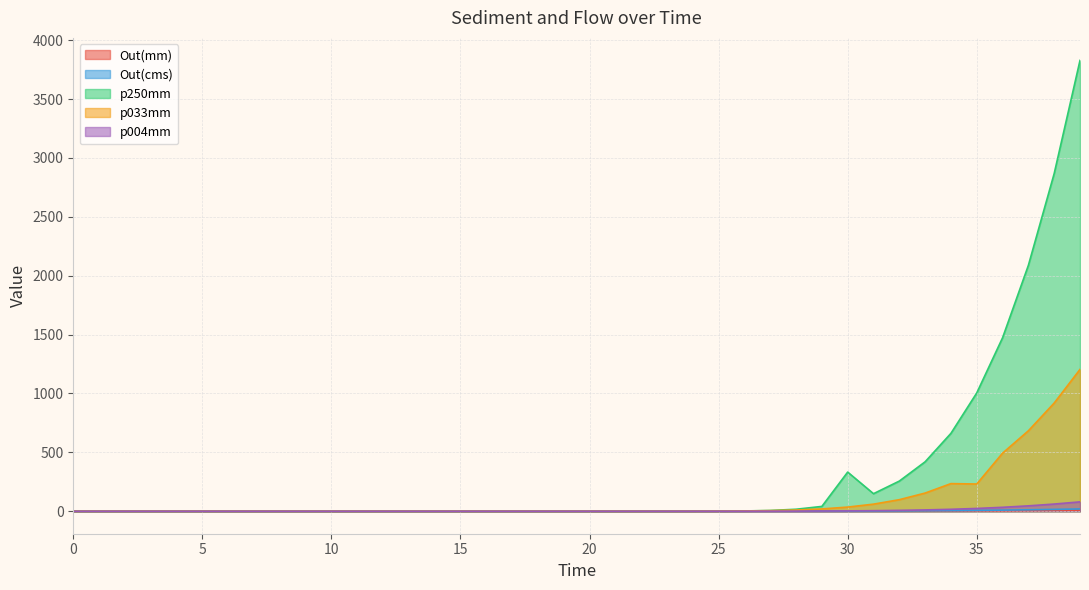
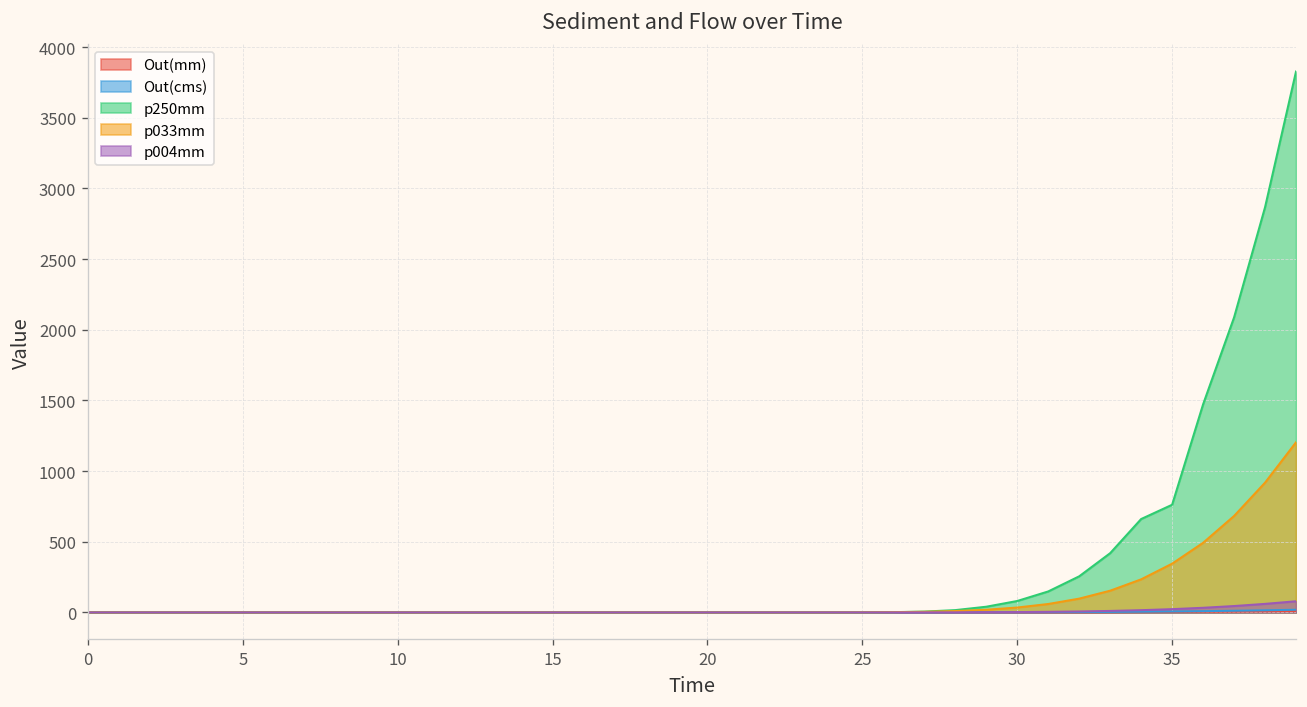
  {
    "p250mm": {
-     "30": 330,
-     "35": 1000
+     "30": 80,
+     "35": 760
    },
    "p033mm": {
      "30": 30,
-     "35": 230
+     "35": 350
    }
  }
